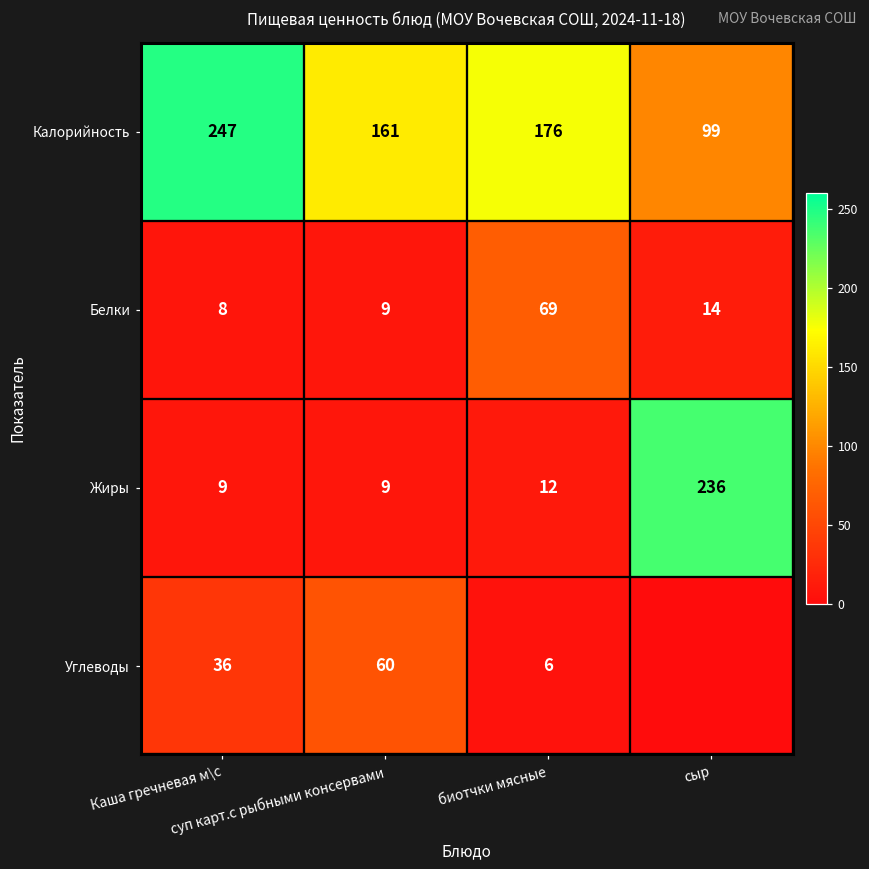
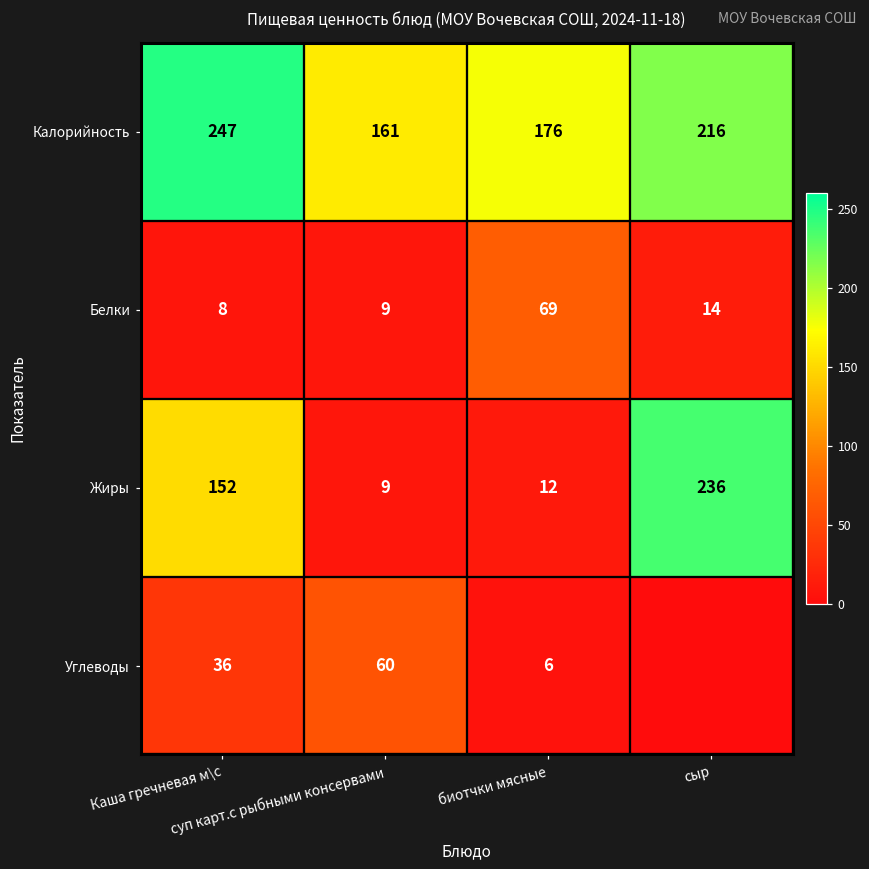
  {
    "Калорийность": {
      "Каша гречневая м\\с": 247,
      "суп карт.с рыбными консервами": 161,
      "биотчки мясные": 176,
-     "сыр": 99
+     "сыр": 216
    },
    "Белки": {
      "Каша гречневая м\\с": 8,
      "суп карт.с рыбными консервами": 9,
      "биотчки мясные": 69,
      "сыр": 14
    },
    "Жиры": {
-     "Каша гречневая м\\с": 9,
+     "Каша гречневая м\\с": 152,
      "суп карт.с рыбными консервами": 9,
      "биотчки мясные": 12,
      "сыр": 236
    },
    "Углеводы": {
      "Каша гречневая м\\с": 36,
      "суп карт.с рыбными консервами": 60,
      "биотчки мясные": 6
    }
  }
